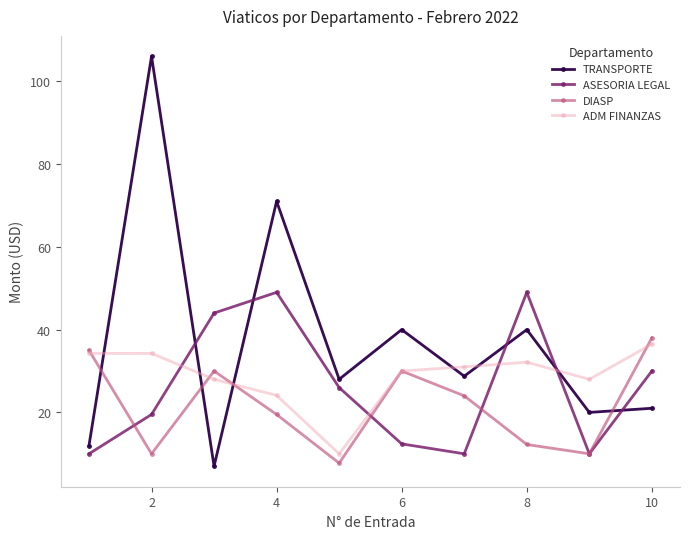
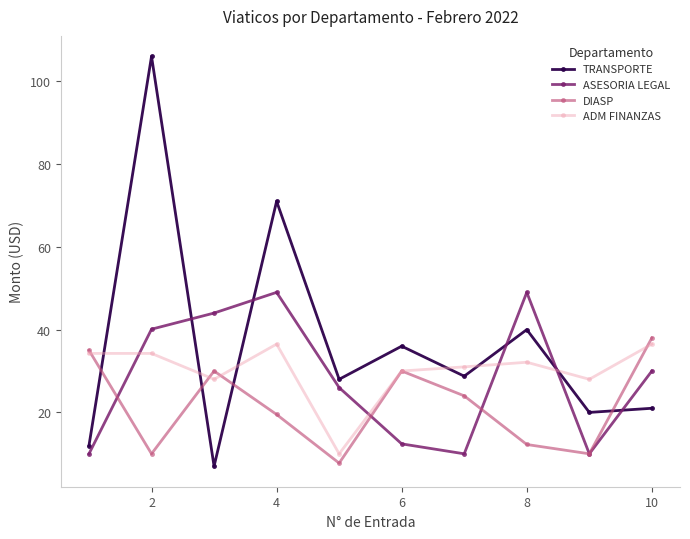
  {
    "TRANSPORTE": {
      "2": 106,
      "4": 71,
-     "6": 40,
+     "6": 36,
      "8": 40,
      "10": 21
    },
    "ASESORIA LEGAL": {
-     "2": 20,
+     "2": 40,
      "4": 49,
      "6": 12,
      "8": 49,
      "10": 30
    },
    "DIASP": {
      "2": 10,
      "4": 20,
      "8": 12,
      "10": 38
    },
    "ADM FINANZAS": {
      "2": 34,
-     "4": 24,
+     "4": 37,
      "8": 32,
      "10": 37
    }
  }
